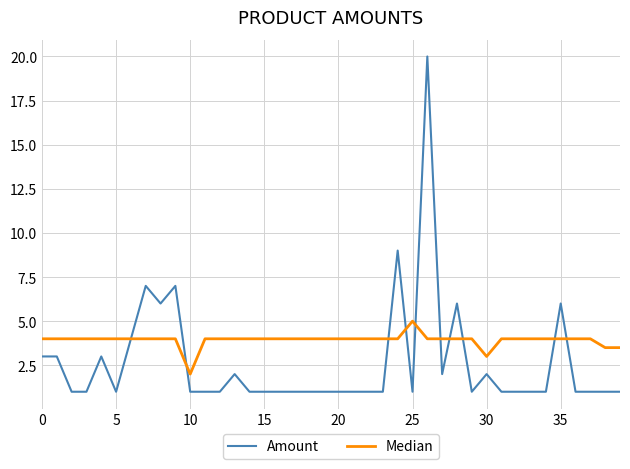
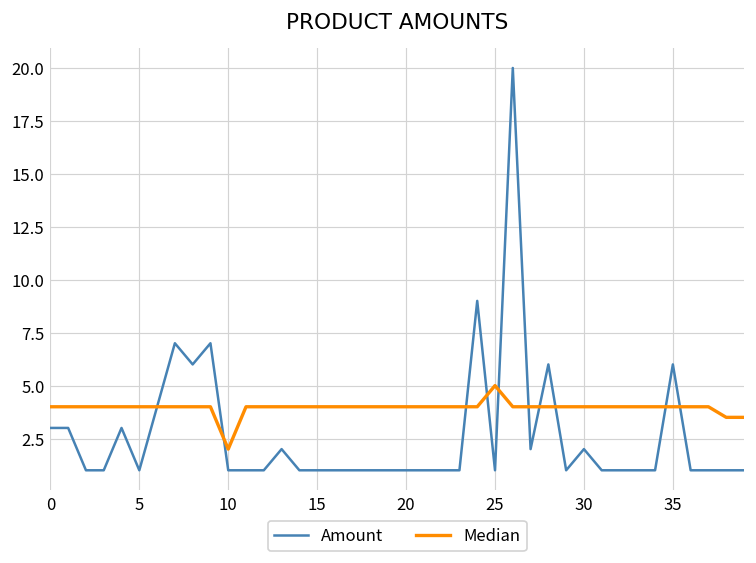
  {
    "Amount": {
      "0": 3,
      "5": 1,
      "10": 1,
      "15": 1,
      "20": 1,
      "25": 1,
      "30": 2,
      "35": 6
    },
    "Median": {
      "0": 4,
      "5": 4,
      "10": 2,
      "15": 4,
      "20": 4,
      "25": 5,
-     "30": 3,
+     "30": 4,
      "35": 4
    }
  }
